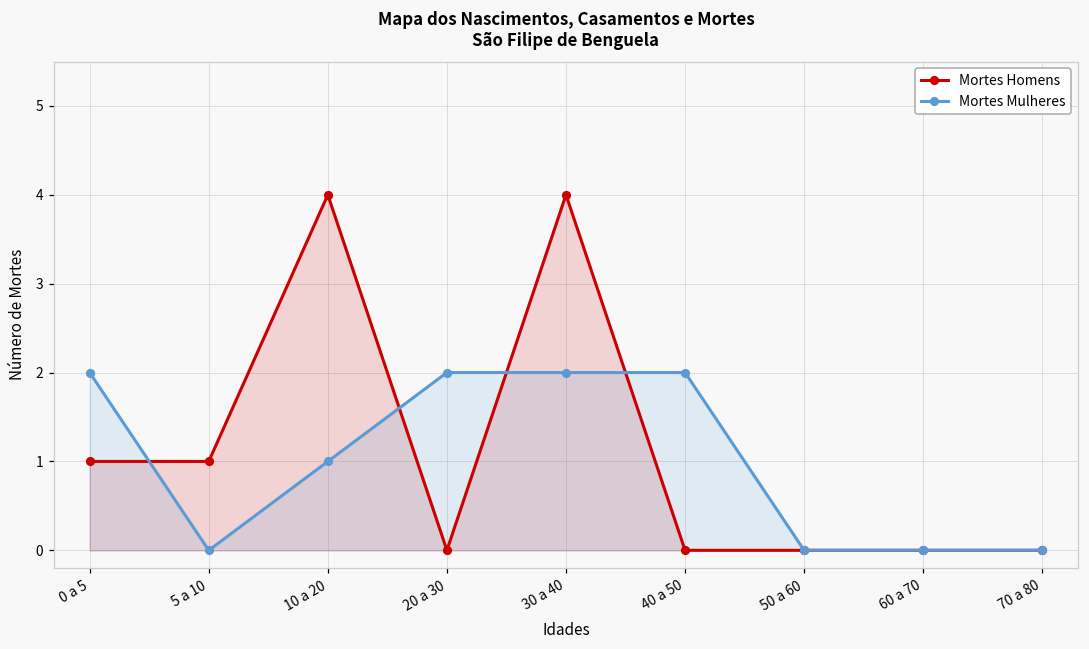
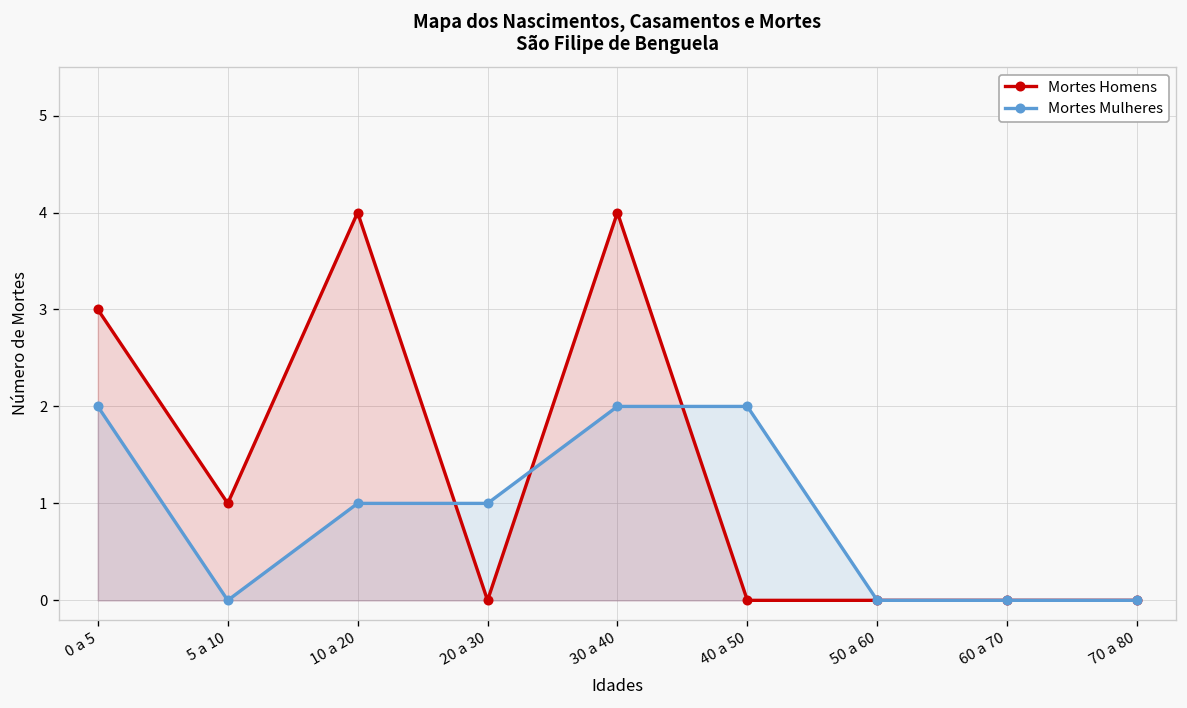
  {
    "Mortes Homens": {
-     "0 a 5": 1,
+     "0 a 5": 3,
      "5 a 10": 1,
      "10 a 20": 4,
      "20 a 30": 0,
      "30 a 40": 4,
      "40 a 50": 0
    },
    "Mortes Mulheres": {
      "0 a 5": 2,
      "5 a 10": 0,
      "10 a 20": 1,
-     "20 a 30": 2,
+     "20 a 30": 1,
      "30 a 40": 2,
      "40 a 50": 2
    }
  }
